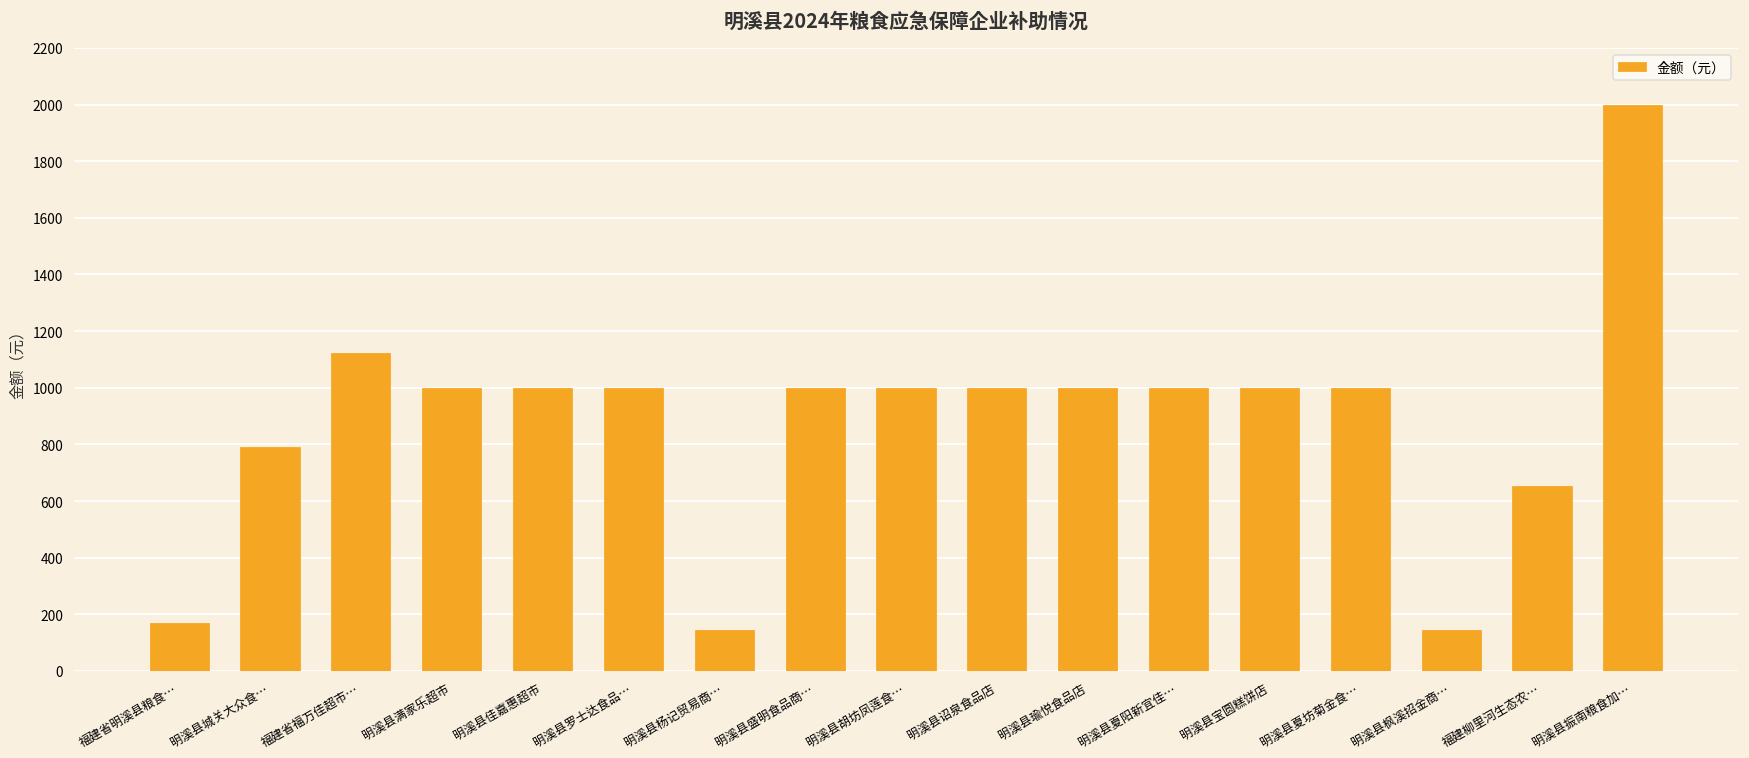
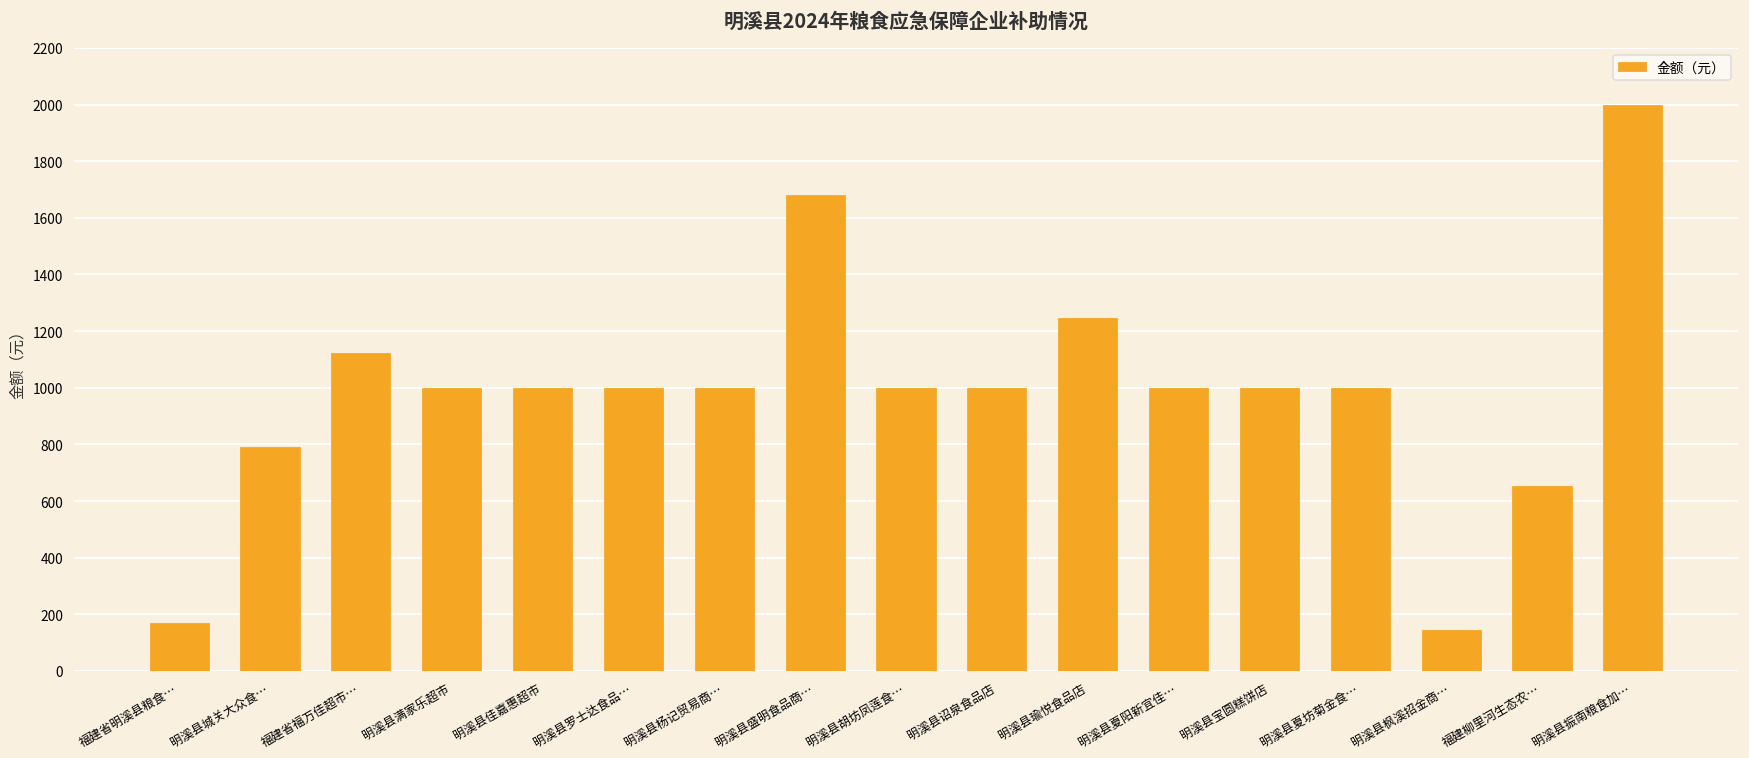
  {
    "福建省明溪县粮食…": 170,
    "明溪县城关大众食…": 790,
    "福建省福万佳超市…": 1120,
    "明溪县满家乐超市": 1000,
    "明溪县佳嘉惠超市": 1000,
    "明溪县罗士达食品…": 1000,
-   "明溪县杨记贸易商…": 140,
-   "明溪县盛明食品商…": 1000,
+   "明溪县杨记贸易商…": 1000,
+   "明溪县盛明食品商…": 1680,
    "明溪县胡坊凤莲食…": 1000,
    "明溪县诏泉食品店": 1000,
-   "明溪县瑜悦食品店": 1000,
+   "明溪县瑜悦食品店": 1250,
    "明溪县夏阳新宜佳…": 1000,
    "明溪县宝圆糕饼店": 1000,
    "明溪县夏坊菊金食…": 1000,
    "明溪县枫溪招金商…": 150,
    "福建柳里河生态农…": 650,
    "明溪县振南粮食加…": 2000
  }
